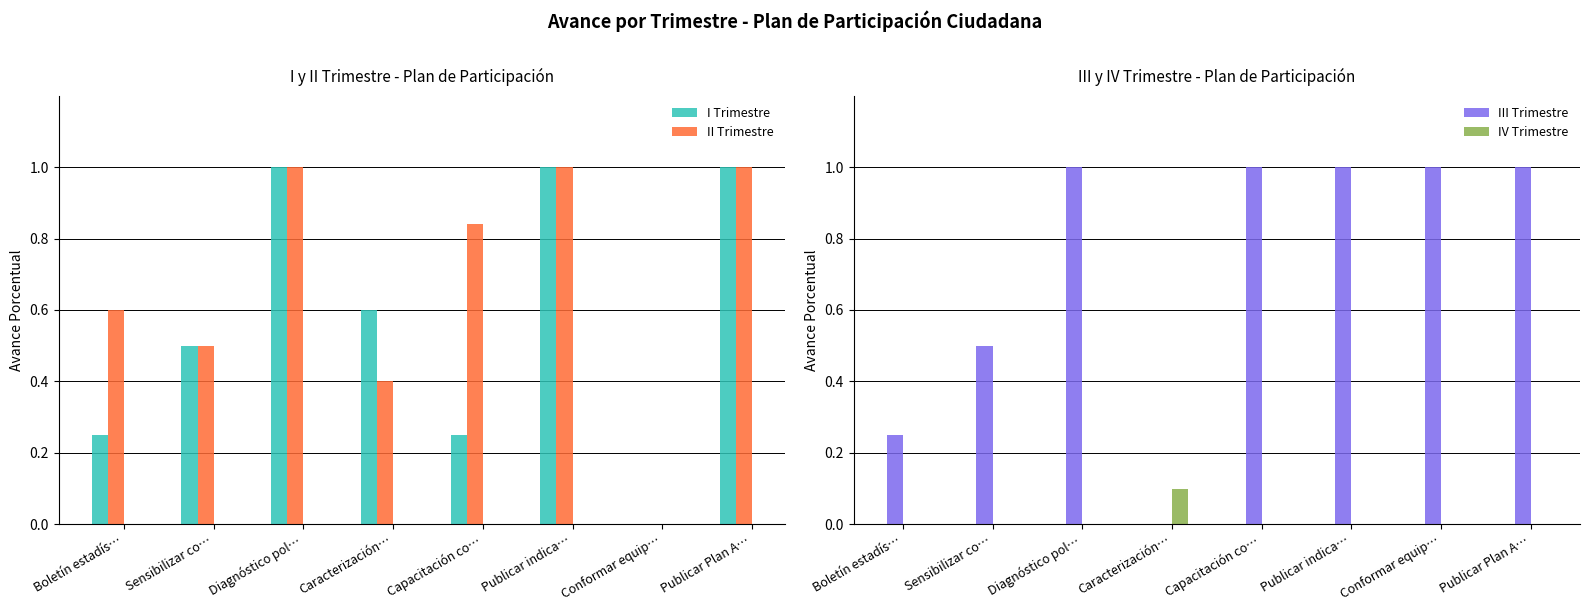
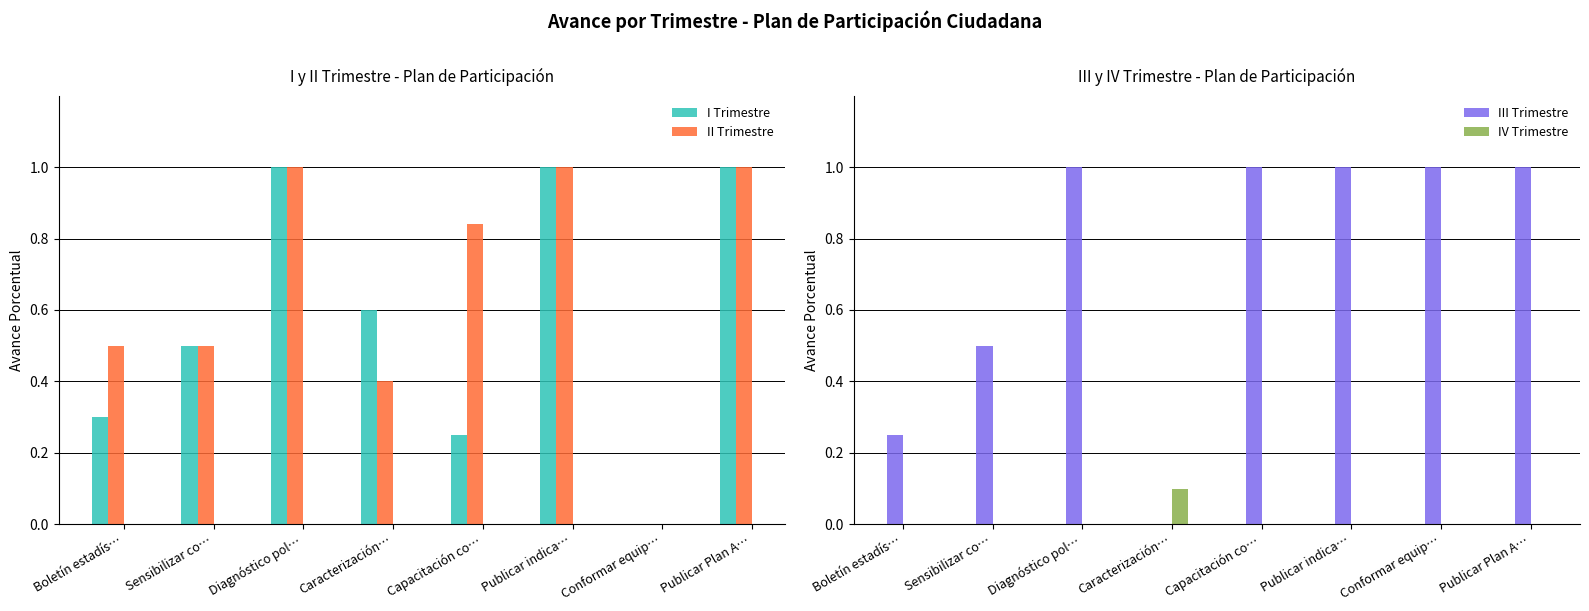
  {
    "I y II Trimestre - Plan de Participación": {
      "I Trimestre": {
-       "Boletín estadís…": 0.25,
+       "Boletín estadís…": 0.30,
        "Sensibilizar co…": 0.50,
        "Diagnóstico pol…": 1.00,
        "Caracterización…": 0.60,
        "Capacitación co…": 0.25,
        "Publicar indica…": 1.00,
        "Conformar equip…": 0.00,
        "Publicar Plan A…": 1.00
      },
      "II Trimestre": {
-       "Boletín estadís…": 0.6,
+       "Boletín estadís…": 0.5,
        "Sensibilizar co…": 0.5,
        "Diagnóstico pol…": 1.0,
        "Caracterización…": 0.4,
        "Capacitación co…": 0.84,
        "Publicar indica…": 1.0,
        "Conformar equip…": 0.0,
        "Publicar Plan A…": 1.0
      }
    },
    "III y IV Trimestre - Plan de Participación": {
      "III Trimestre": {
        "Boletín estadís…": 0.25,
        "Sensibilizar co…": 0.50,
        "Diagnóstico pol…": 1.00,
        "Caracterización…": 0.00,
        "Capacitación co…": 1.00,
        "Publicar indica…": 1.00,
        "Conformar equip…": 1.00,
        "Publicar Plan A…": 1.00
      },
      "IV Trimestre": {
        "Boletín estadís…": 0.00,
        "Sensibilizar co…": 0.00,
        "Diagnóstico pol…": 0.00,
        "Caracterización…": 0.10,
        "Capacitación co…": 0.00,
        "Publicar indica…": 0.00,
        "Conformar equip…": 0.00,
        "Publicar Plan A…": 0.00
      }
    }
  }
